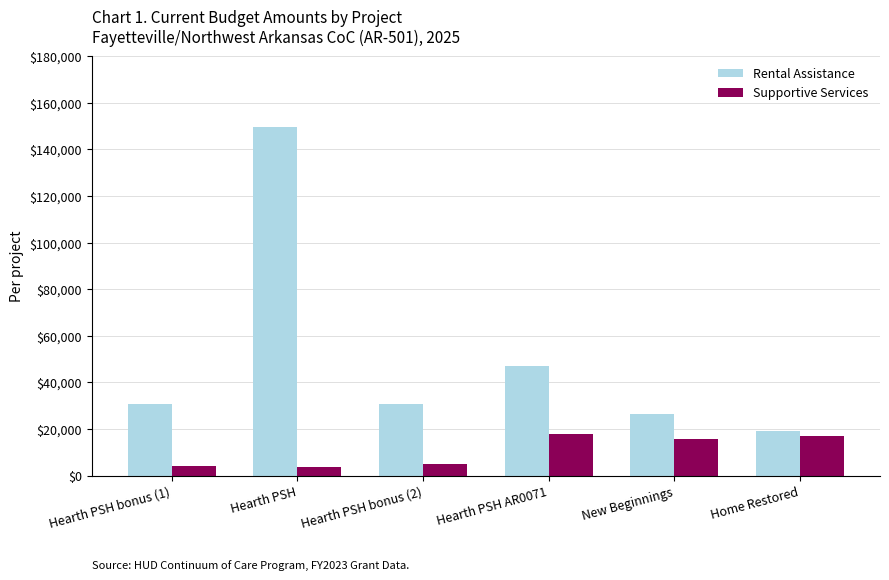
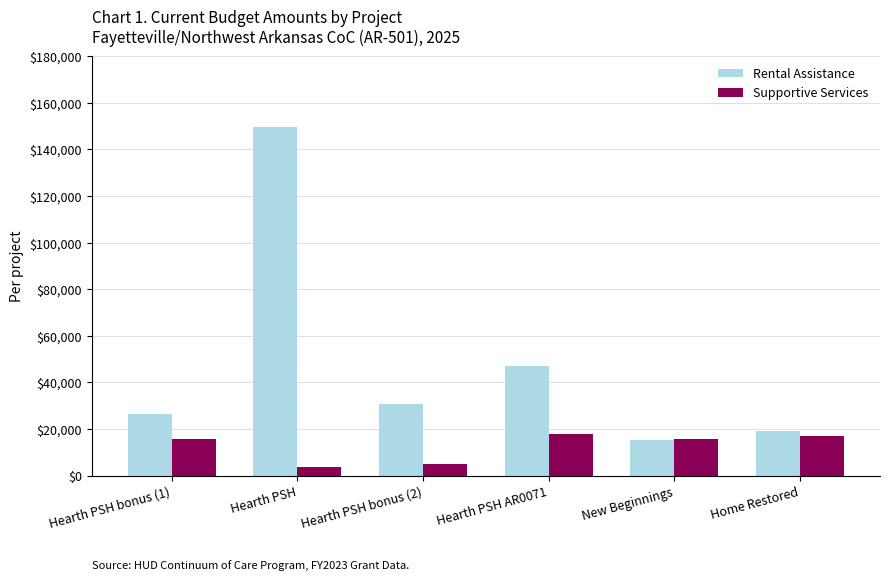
  {
    "Rental Assistance": {
-     "Hearth PSH bonus (1)": "$31,000",
+     "Hearth PSH bonus (1)": "$26,000",
      "Hearth PSH": "$150,000",
      "Hearth PSH bonus (2)": "$31,000",
      "Hearth PSH AR0071": "$47,000",
-     "New Beginnings": "$26,000",
+     "New Beginnings": "$15,000",
      "Home Restored": "$19,000"
    },
    "Supportive Services": {
-     "Hearth PSH bonus (1)": "$4,000",
+     "Hearth PSH bonus (1)": "$16,000",
      "Hearth PSH": "$4,000",
      "Hearth PSH bonus (2)": "$5,000",
      "Hearth PSH AR0071": "$18,000",
      "New Beginnings": "$16,000",
      "Home Restored": "$17,000"
    }
  }
